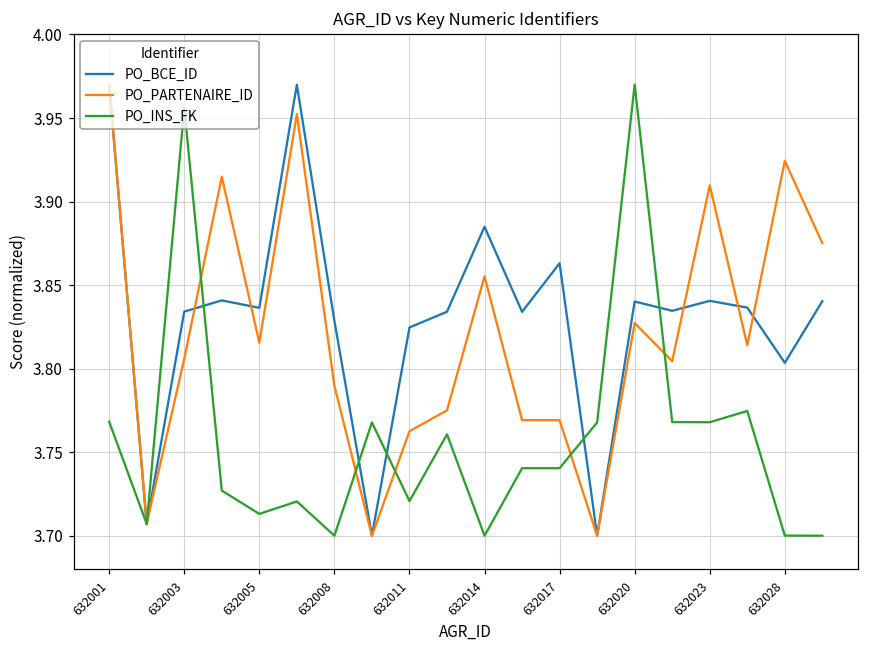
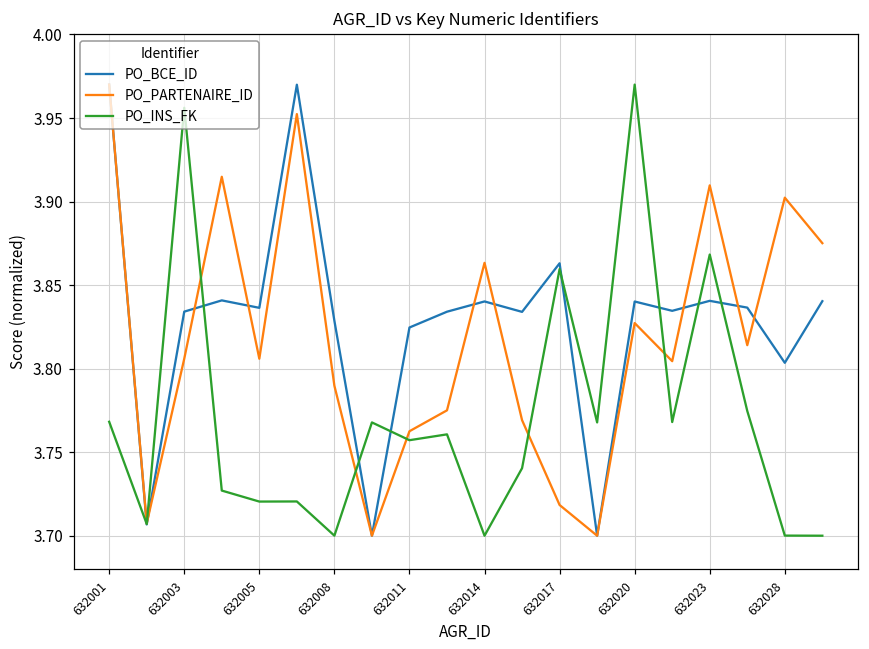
  {
    "PO_BCE_ID": {
      "632003": 3.834,
      "632005": 3.836,
      "632008": 3.829,
      "632011": 3.825,
-     "632014": 3.885,
+     "632014": 3.840,
      "632017": 3.863,
      "632020": 3.840,
      "632023": 3.841,
      "632028": 3.803
    },
    "PO_PARTENAIRE_ID": {
      "632003": 3.806,
-     "632005": 3.816,
+     "632005": 3.806,
      "632008": 3.790,
      "632011": 3.763,
-     "632014": 3.855,
-     "632017": 3.769,
+     "632014": 3.863,
+     "632017": 3.718,
      "632020": 3.827,
      "632023": 3.910,
-     "632028": 3.924
+     "632028": 3.902
    },
    "PO_INS_FK": {
      "632001": 3.768,
-     "632005": 3.713,
+     "632005": 3.720,
      "632008": 3.700,
-     "632011": 3.721,
+     "632011": 3.757,
      "632014": 3.700,
-     "632017": 3.740,
+     "632017": 3.860,
      "632020": 3.970,
-     "632023": 3.768,
+     "632023": 3.868,
      "632028": 3.700
    }
  }
